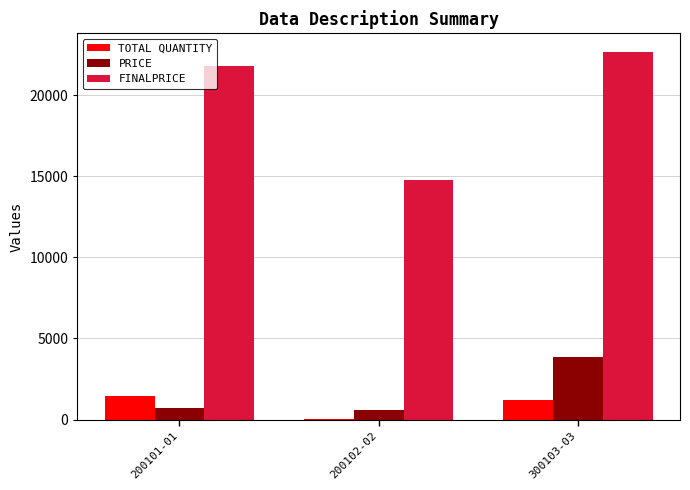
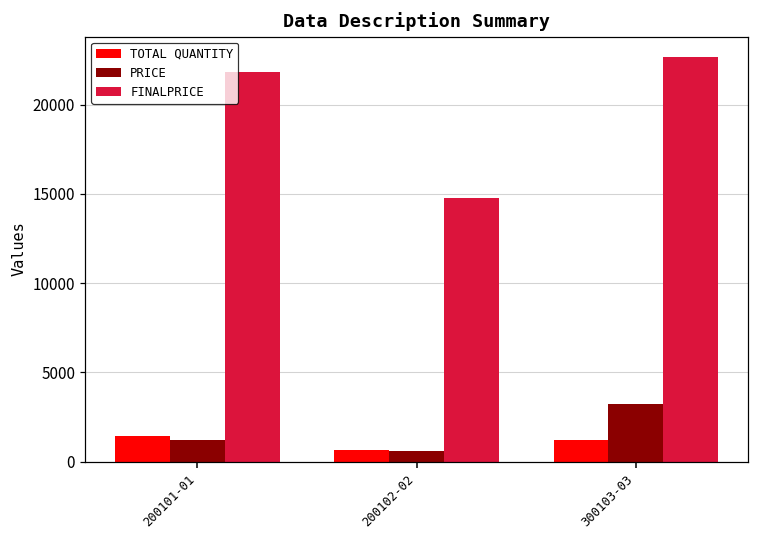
  {
    "TOTAL QUANTITY": {
      "200101-01": 1400,
-     "200102-02": 0,
+     "200102-02": 700,
      "300103-03": 1200
    },
    "PRICE": {
-     "200101-01": 700,
+     "200101-01": 1200,
      "200102-02": 600,
-     "300103-03": 3900
+     "300103-03": 3200
    },
    "FINALPRICE": {
      "200101-01": 21800,
      "200102-02": 14800,
      "300103-03": 22700
    }
  }
